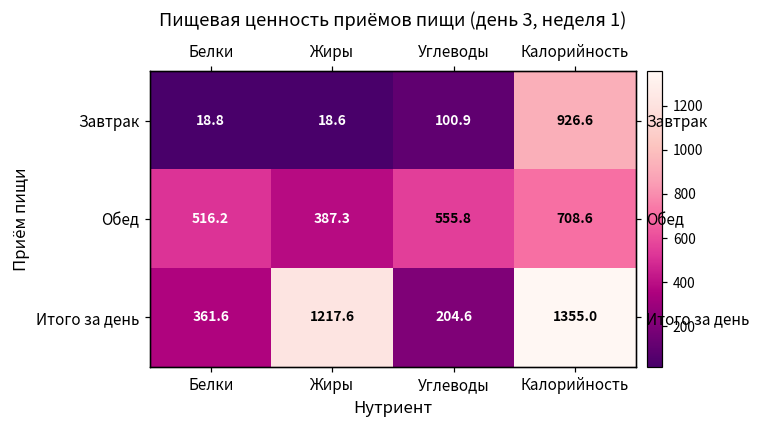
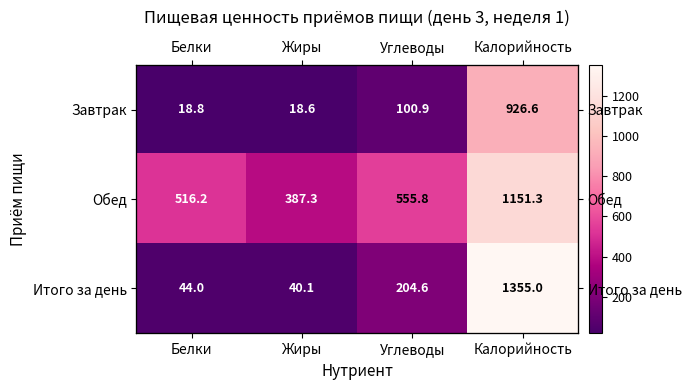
  {
    "Завтрак": {
      "Белки": 18.8,
      "Жиры": 18.6,
      "Углеводы": 100.9,
      "Калорийность": 926.6
    },
    "Обед": {
      "Белки": 516.2,
      "Жиры": 387.3,
      "Углеводы": 555.8,
-     "Калорийность": 708.6
+     "Калорийность": 1151.3
    },
    "Итого за день": {
-     "Белки": 361.6,
-     "Жиры": 1217.6,
+     "Белки": 44.0,
+     "Жиры": 40.1,
      "Углеводы": 204.6,
      "Калорийность": 1355.0
    }
  }
